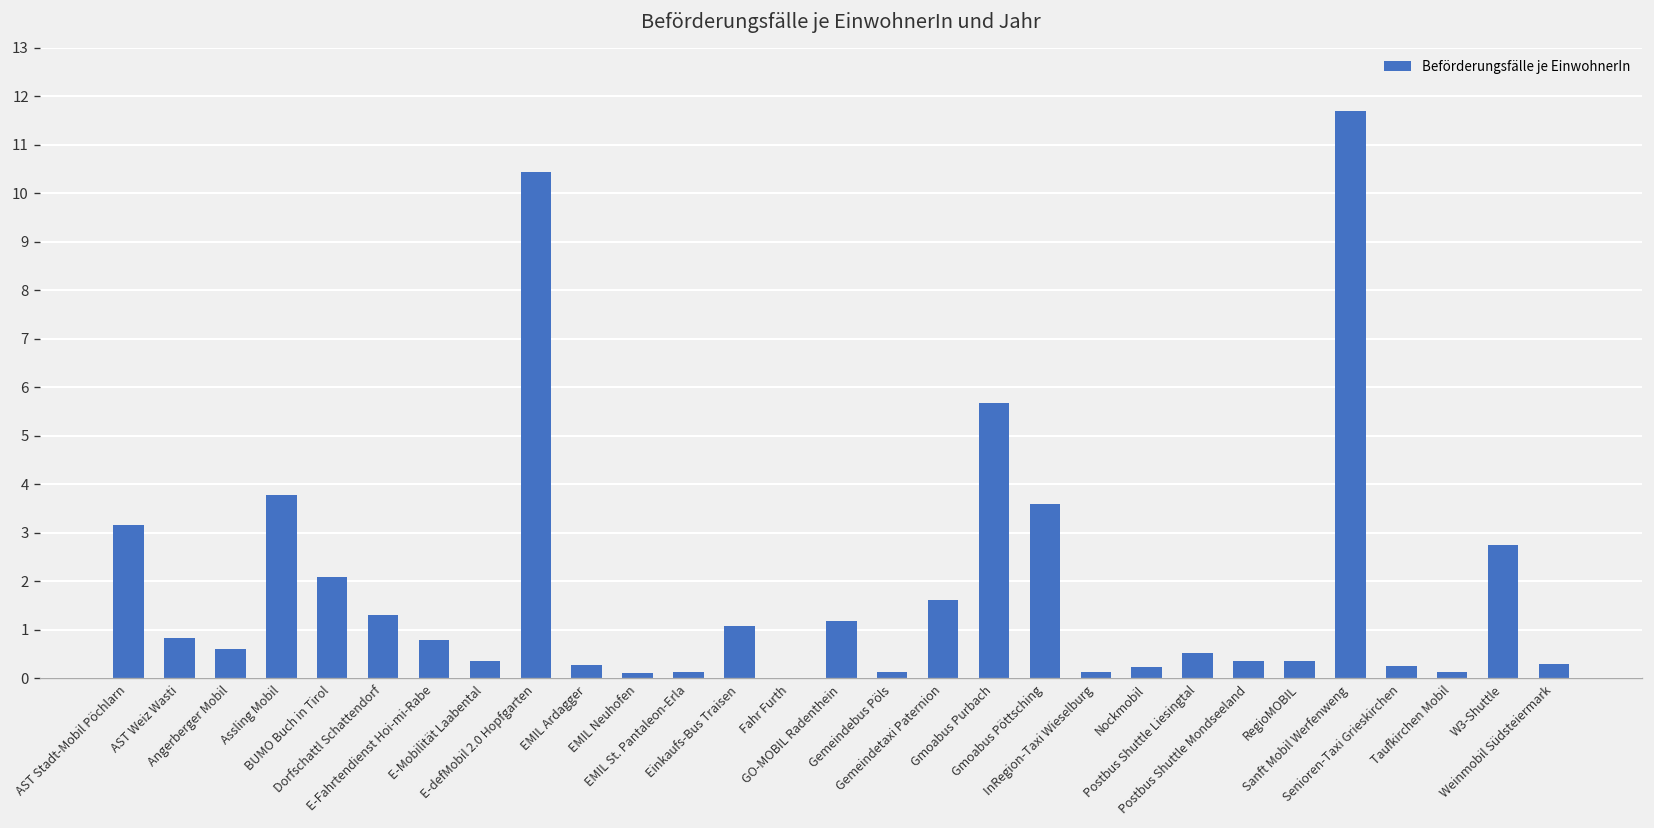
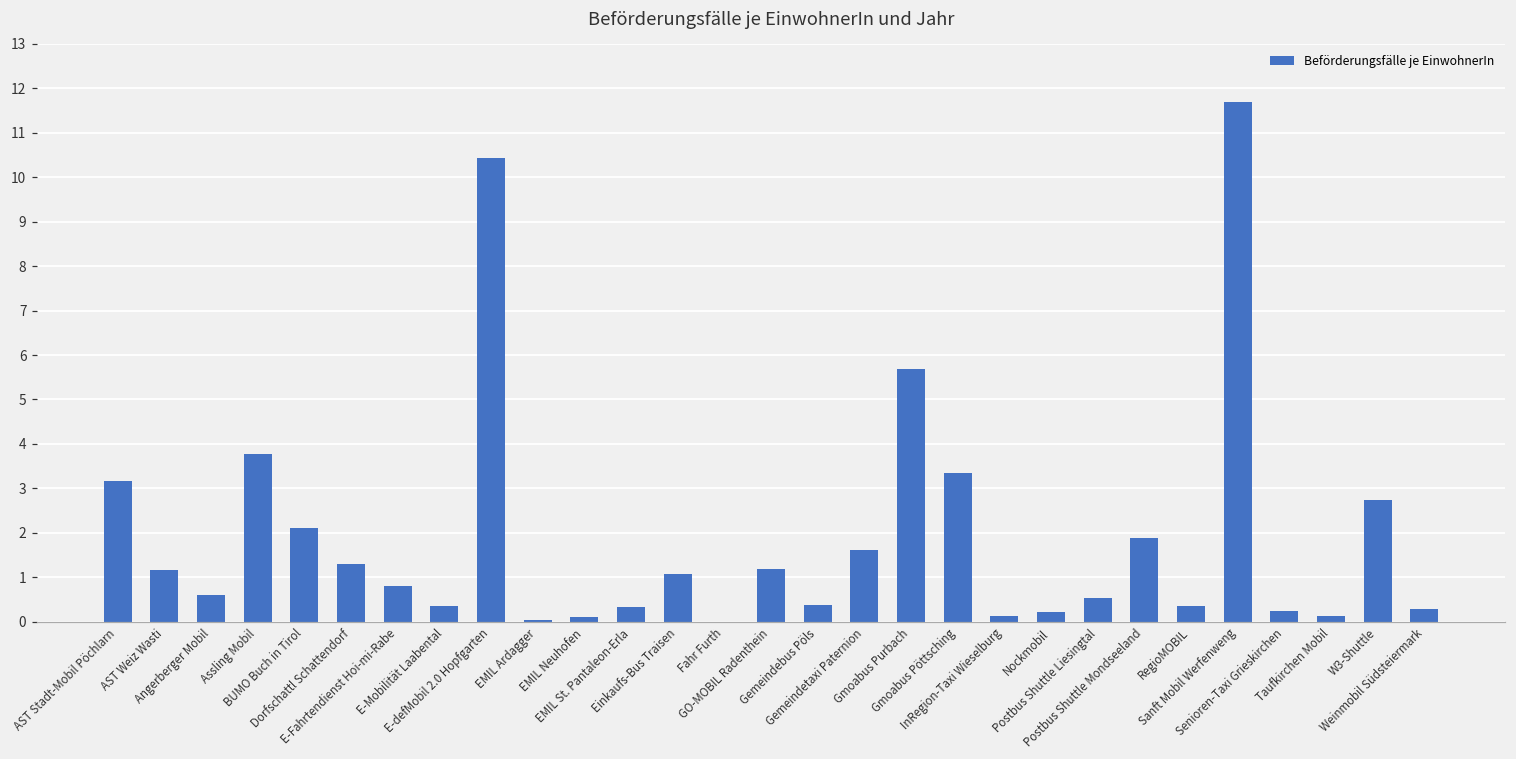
  {
    "AST Stadt-Mobil Pöchlarn": 3.2,
-   "AST Weiz Wasti": 0.8,
+   "AST Weiz Wasti": 1.2,
    "Angerberger Mobil": 0.6,
    "Assling Mobil": 3.8,
    "BUMO Buch in Tirol": 2.1,
    "Dorfschattl Schattendorf": 1.3,
    "E-Fahrtendienst Hoi-mi-Rabe": 0.8,
    "E-Mobilität Laabental": 0.4,
    "E-defMobil 2.0 Hopfgarten": 10.4,
-   "EMIL Ardagger": 0.3,
+   "EMIL Ardagger": 0.1,
    "EMIL Neuhofen": 0.1,
-   "EMIL St. Pantaleon-Erla": 0.1,
+   "EMIL St. Pantaleon-Erla": 0.3,
    "Einkaufs-Bus Traisen": 1.1,
    "Fahr Furth": 0.0,
    "GO-MOBIL Radenthein": 1.2,
-   "Gemeindebus Pöls": 0.1,
+   "Gemeindebus Pöls": 0.4,
    "Gemeindetaxi Paternion": 1.6,
    "Gmoabus Purbach": 5.7,
-   "Gmoabus Pöttsching": 3.6,
+   "Gmoabus Pöttsching": 3.3,
    "InRegion-Taxi Wieselburg": 0.1,
    "Nockmobil": 0.2,
    "Postbus Shuttle Liesingtal": 0.5,
-   "Postbus Shuttle Mondseeland": 0.4,
+   "Postbus Shuttle Mondseeland": 1.9,
    "RegioMOBIL": 0.4,
    "Sanft Mobil Werfenweng": 11.7,
    "Senioren-Taxi Grieskirchen": 0.3,
    "Taufkirchen Mobil": 0.1,
    "W3-Shuttle": 2.7,
    "Weinmobil Südsteiermark": 0.3
  }
